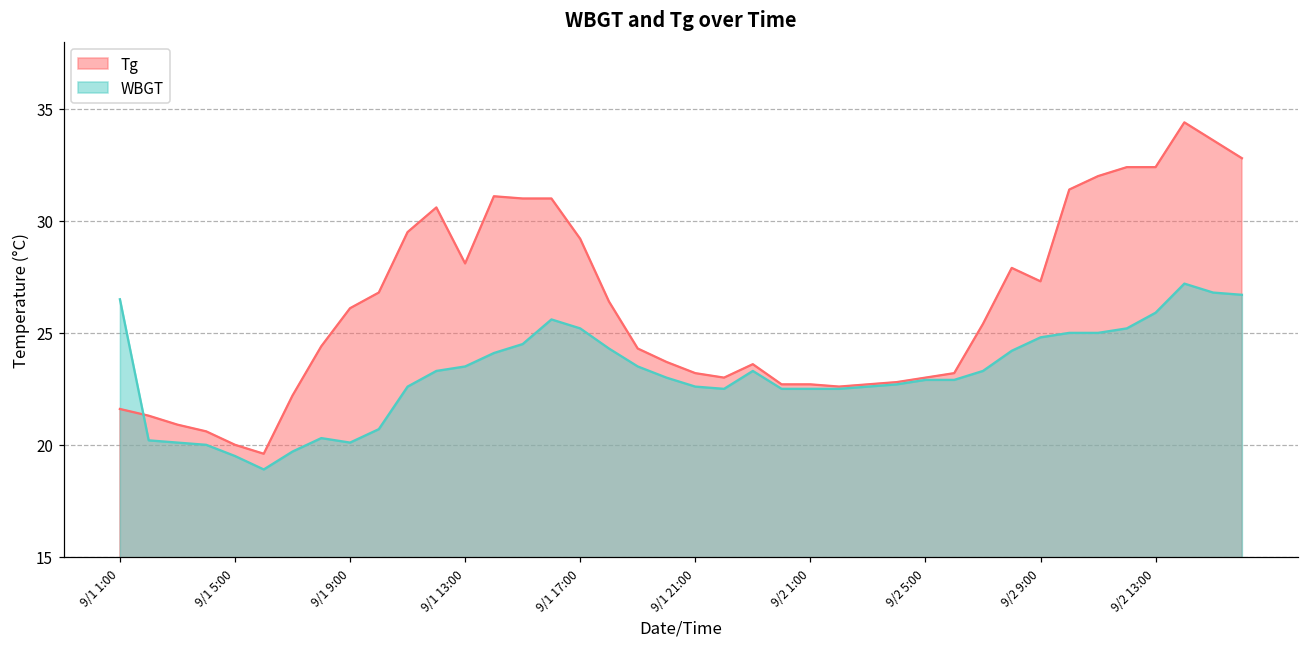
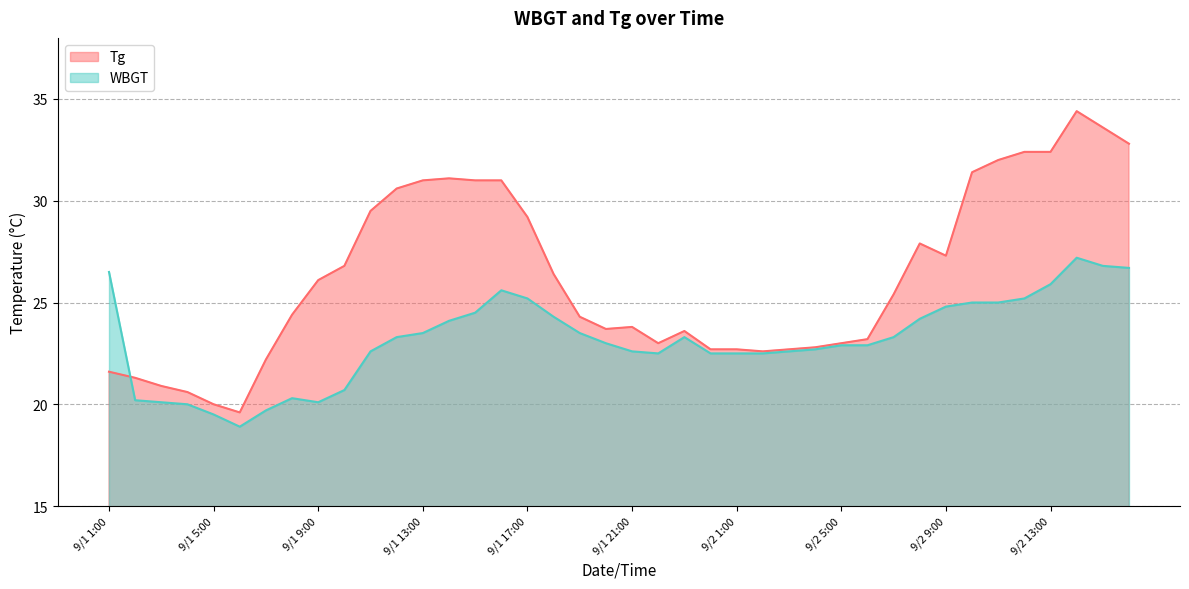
  {
    "Tg": {
      "9/1 1:00": 21.6,
      "9/1 5:00": 20.0,
      "9/1 9:00": 26.1,
-     "9/1 13:00": 28.1,
+     "9/1 13:00": 31.0,
      "9/1 17:00": 29.2,
-     "9/1 21:00": 23.2,
+     "9/1 21:00": 23.8,
      "9/2 1:00": 22.7,
      "9/2 9:00": 27.3,
      "9/2 13:00": 32.4
    },
    "WBGT": {
      "9/1 1:00": 26.5,
      "9/1 5:00": 19.5,
      "9/1 9:00": 20.1,
      "9/1 13:00": 23.5,
      "9/1 17:00": 25.2,
      "9/1 21:00": 22.6,
      "9/2 1:00": 22.5,
      "9/2 9:00": 24.8,
      "9/2 13:00": 25.9
    }
  }
